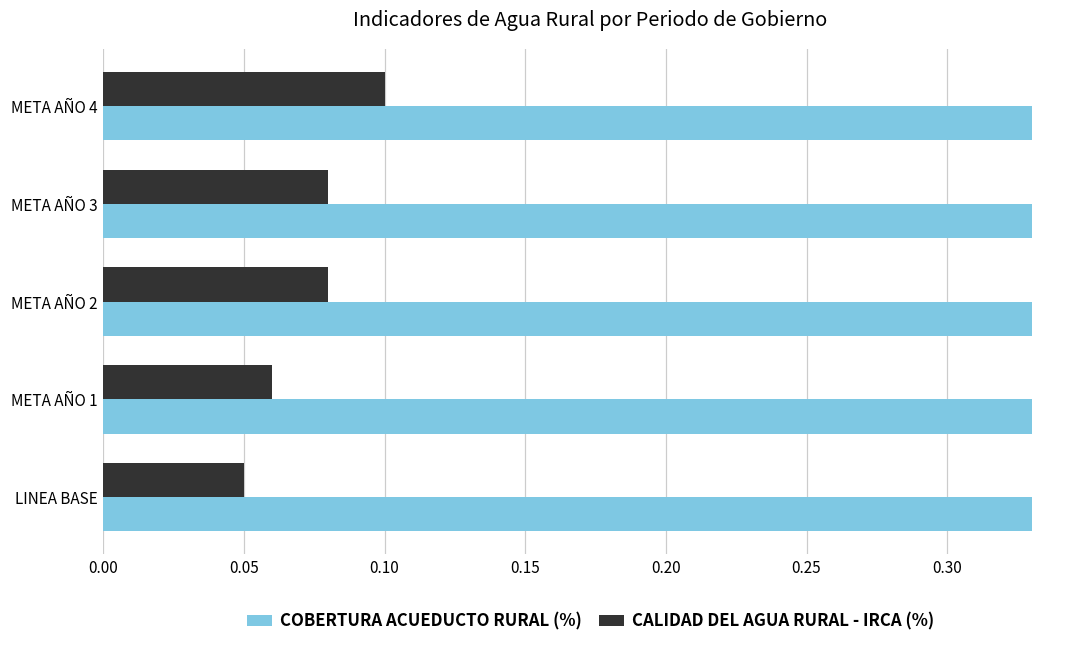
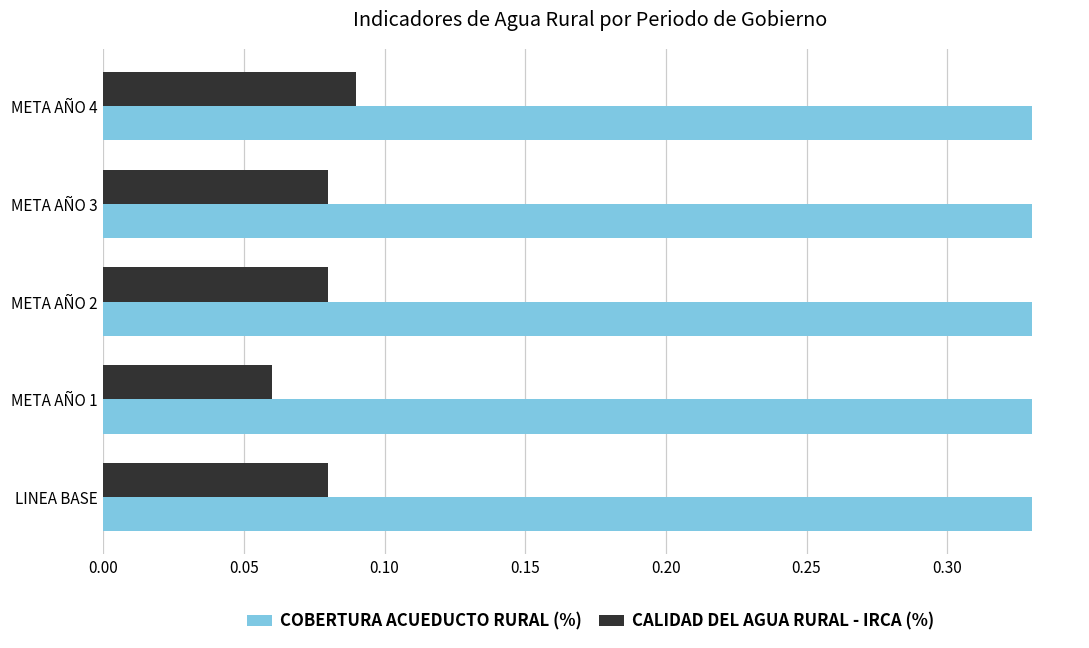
  {
    "COBERTURA ACUEDUCTO RURAL (%)": {
      "META AÑO 4": 0.33,
      "META AÑO 3": 0.33,
      "META AÑO 2": 0.33,
      "META AÑO 1": 0.33,
      "LINEA BASE": 0.33
    },
    "CALIDAD DEL AGUA RURAL - IRCA (%)": {
-     "META AÑO 4": 0.10,
+     "META AÑO 4": 0.09,
      "META AÑO 3": 0.08,
      "META AÑO 2": 0.08,
      "META AÑO 1": 0.06,
-     "LINEA BASE": 0.05
+     "LINEA BASE": 0.08
    }
  }
